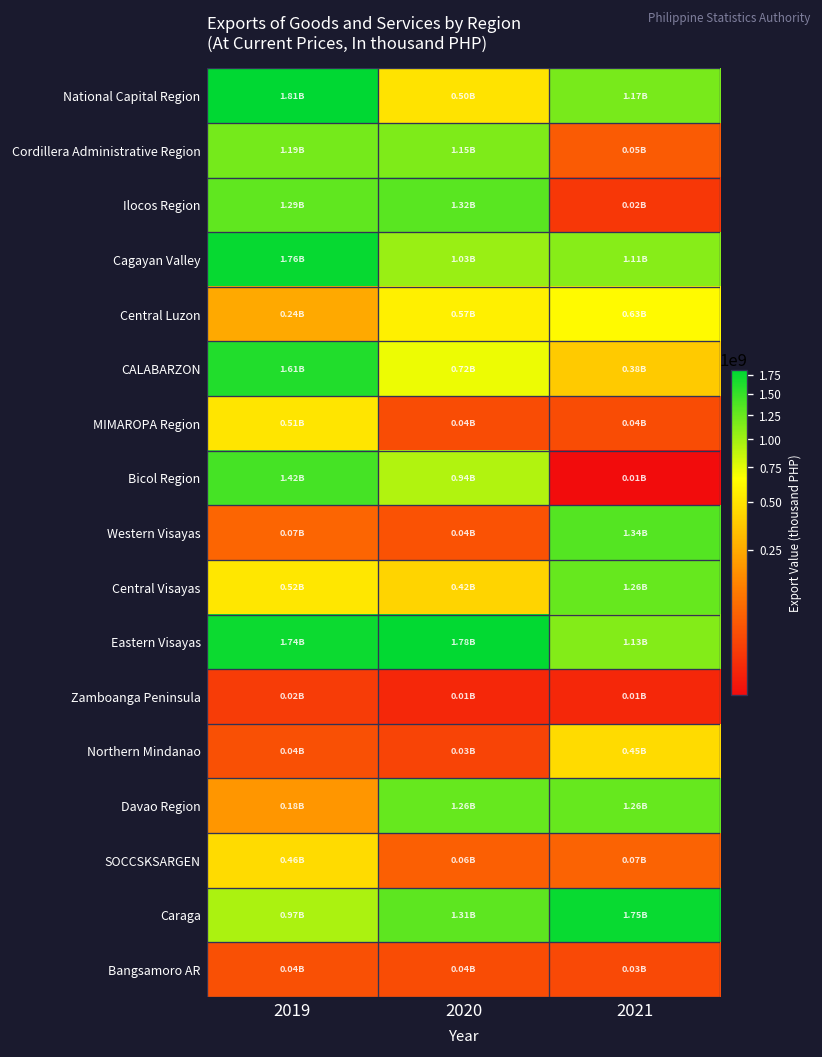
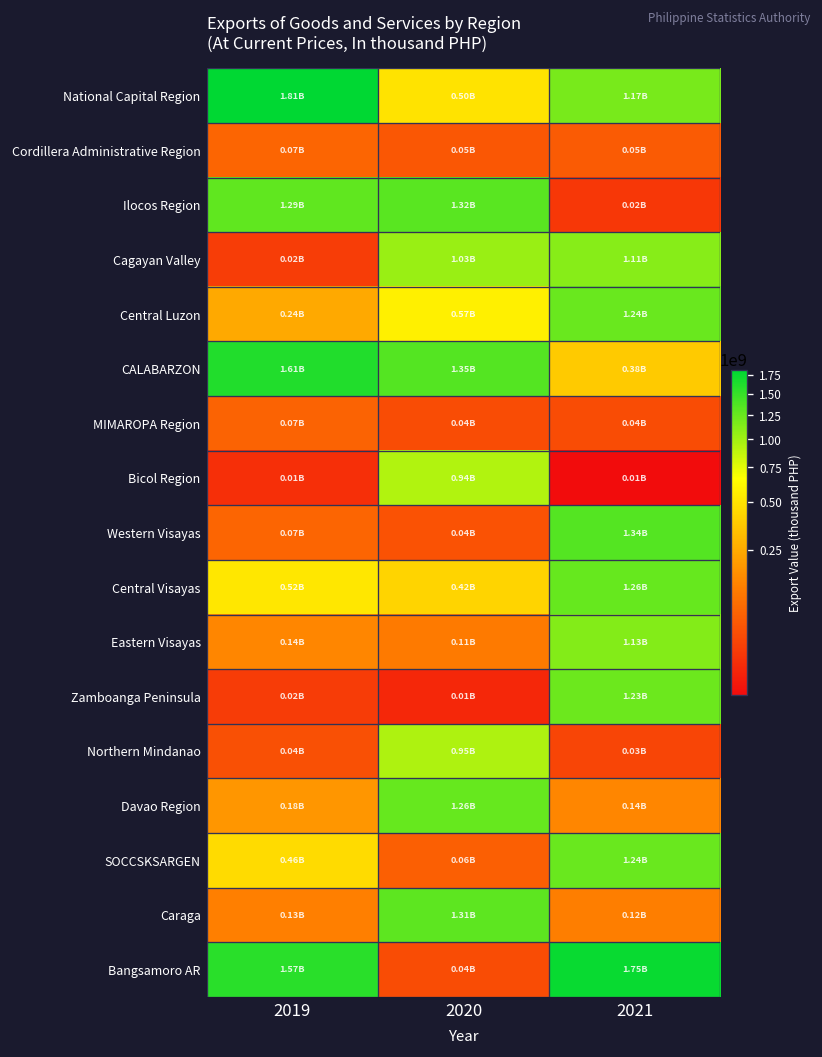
  {
    "National Capital Region": {
      "2019": "1.81B",
      "2020": "0.50B",
      "2021": "1.17B"
    },
    "Cordillera Administrative Region": {
-     "2019": "1.19B",
-     "2020": "1.15B",
+     "2019": "0.07B",
+     "2020": "0.05B",
      "2021": "0.05B"
    },
    "Ilocos Region": {
      "2019": "1.29B",
      "2020": "1.32B",
      "2021": "0.02B"
    },
    "Cagayan Valley": {
-     "2019": "1.76B",
+     "2019": "0.02B",
      "2020": "1.03B",
      "2021": "1.11B"
    },
    "Central Luzon": {
      "2019": "0.24B",
      "2020": "0.57B",
-     "2021": "0.63B"
+     "2021": "1.24B"
    },
    "CALABARZON": {
      "2019": "1.61B",
-     "2020": "0.72B",
+     "2020": "1.35B",
      "2021": "0.38B"
    },
    "MIMAROPA Region": {
-     "2019": "0.51B",
+     "2019": "0.07B",
      "2020": "0.04B",
      "2021": "0.04B"
    },
    "Bicol Region": {
-     "2019": "1.42B",
+     "2019": "0.01B",
      "2020": "0.94B",
      "2021": "0.01B"
    },
    "Western Visayas": {
      "2019": "0.07B",
      "2020": "0.04B",
      "2021": "1.34B"
    },
    "Central Visayas": {
      "2019": "0.52B",
      "2020": "0.42B",
      "2021": "1.26B"
    },
    "Eastern Visayas": {
-     "2019": "1.74B",
-     "2020": "1.78B",
+     "2019": "0.14B",
+     "2020": "0.11B",
      "2021": "1.13B"
    },
    "Zamboanga Peninsula": {
      "2019": "0.02B",
      "2020": "0.01B",
-     "2021": "0.01B"
+     "2021": "1.23B"
    },
    "Northern Mindanao": {
      "2019": "0.04B",
-     "2020": "0.03B",
-     "2021": "0.45B"
+     "2020": "0.95B",
+     "2021": "0.03B"
    },
    "Davao Region": {
      "2019": "0.18B",
      "2020": "1.26B",
-     "2021": "1.26B"
+     "2021": "0.14B"
    },
    "SOCCSKSARGEN": {
      "2019": "0.46B",
      "2020": "0.06B",
-     "2021": "0.07B"
+     "2021": "1.24B"
    },
    "Caraga": {
-     "2019": "0.97B",
+     "2019": "0.13B",
      "2020": "1.31B",
-     "2021": "1.75B"
+     "2021": "0.12B"
    },
    "Bangsamoro AR": {
-     "2019": "0.04B",
+     "2019": "1.57B",
      "2020": "0.04B",
-     "2021": "0.03B"
+     "2021": "1.75B"
    }
  }
